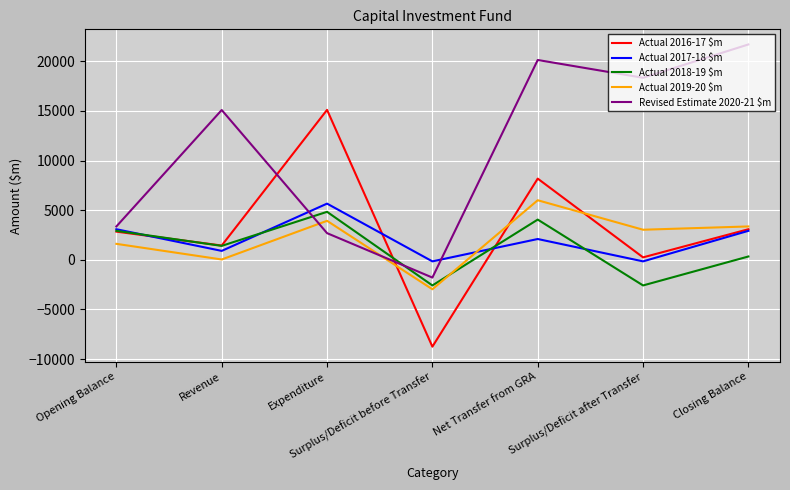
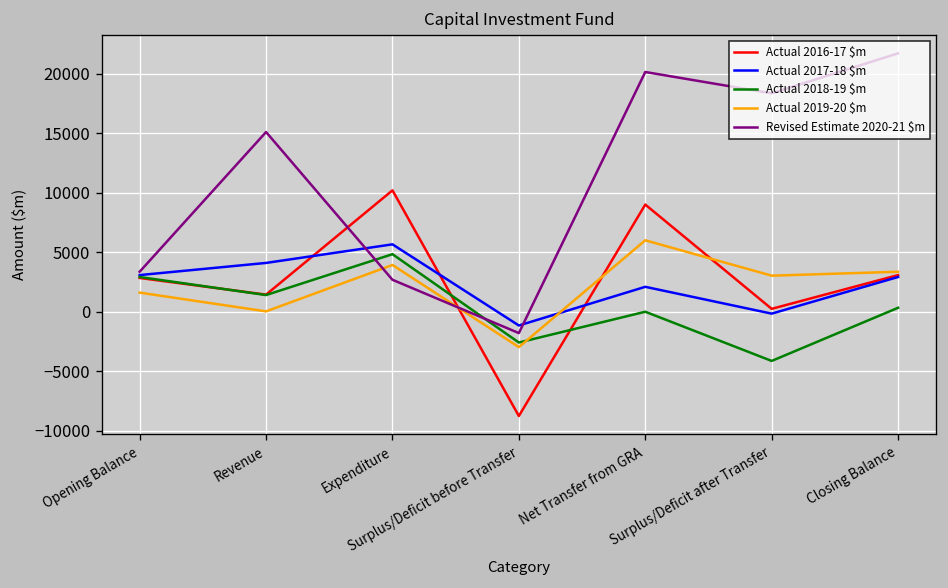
  {
    "Actual 2016-17 $m": {
-     "Expenditure": 15000,
+     "Expenditure": 10000,
      "Surplus/Deficit before Transfer": -9000,
-     "Net Transfer from GRA": 8000,
+     "Net Transfer from GRA": 9000,
      "Surplus/Deficit after Transfer": 0
    },
    "Actual 2017-18 $m": {
-     "Revenue": 1000,
+     "Revenue": 4000,
      "Expenditure": 6000,
-     "Surplus/Deficit before Transfer": 0,
+     "Surplus/Deficit before Transfer": -1000,
      "Net Transfer from GRA": 2000,
      "Surplus/Deficit after Transfer": 0
    },
    "Actual 2018-19 $m": {
      "Expenditure": 5000,
      "Surplus/Deficit before Transfer": -3000,
-     "Net Transfer from GRA": 4000,
-     "Surplus/Deficit after Transfer": -3000,
+     "Net Transfer from GRA": 0,
+     "Surplus/Deficit after Transfer": -4000,
      "Closing Balance": 0
    },
    "Actual 2019-20 $m": {
      "Opening Balance": 2000,
      "Revenue": 0,
      "Expenditure": 4000,
      "Surplus/Deficit before Transfer": -3000,
      "Net Transfer from GRA": 6000,
      "Surplus/Deficit after Transfer": 3000,
      "Closing Balance": 3000
    },
    "Revised Estimate 2020-21 $m": {
      "Opening Balance": 3000,
      "Revenue": 15000,
      "Expenditure": 3000,
      "Surplus/Deficit before Transfer": -2000,
      "Net Transfer from GRA": 20000
    }
  }
